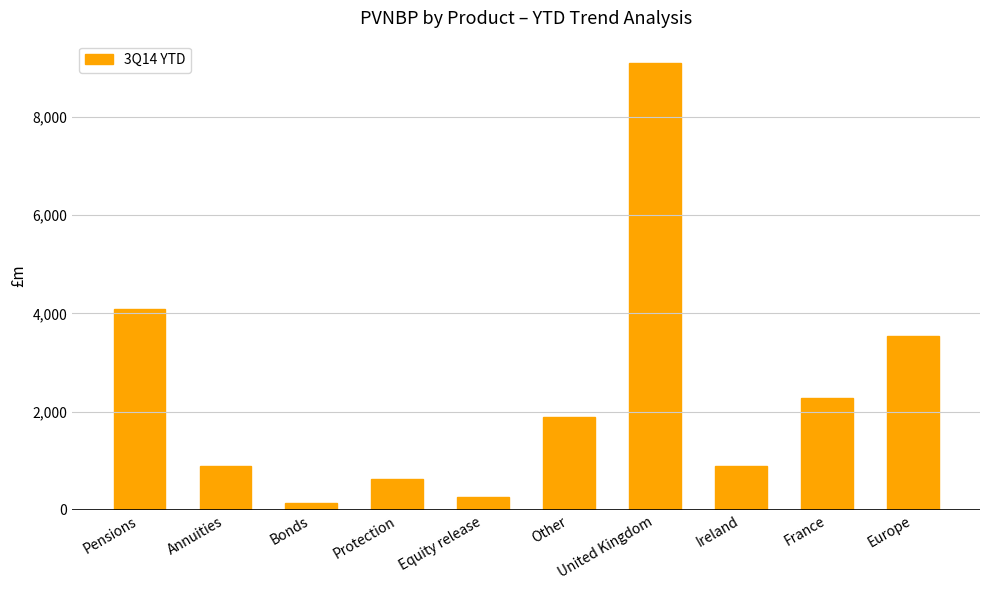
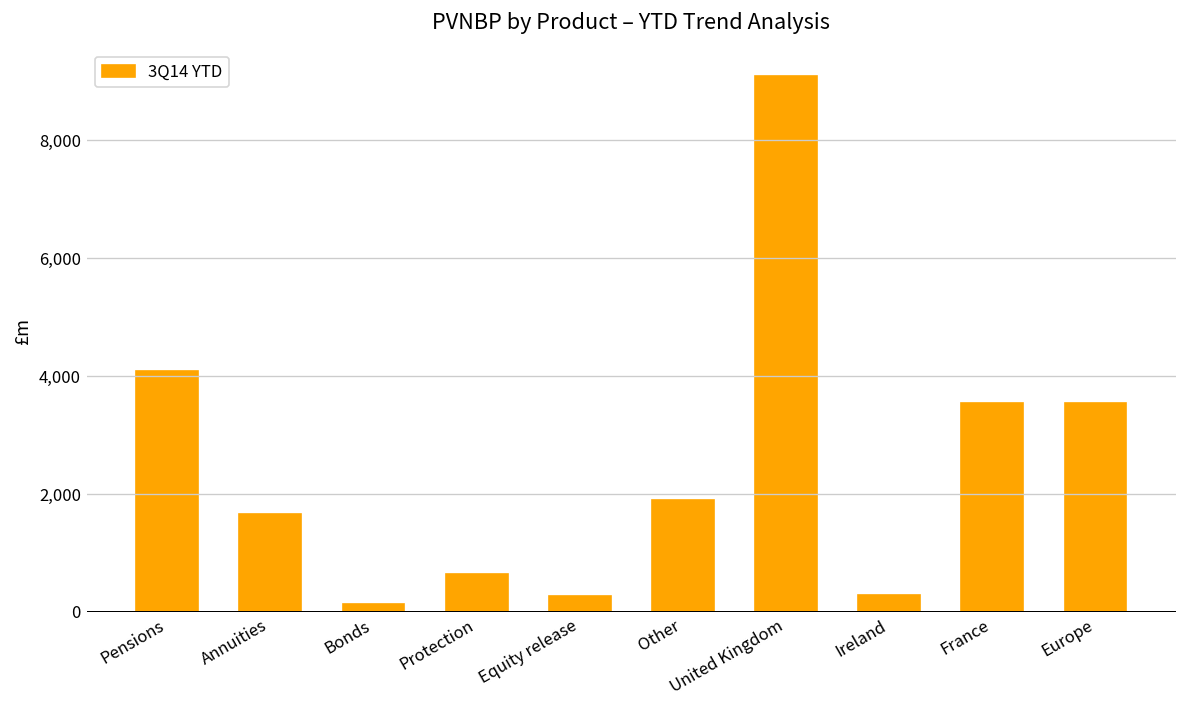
  {
    "Pensions": "4,100",
-   "Annuities": "900",
+   "Annuities": "1,700",
    "Bonds": "100",
    "Protection": "600",
    "Equity release": "300",
    "Other": "1,900",
    "United Kingdom": "9,100",
-   "Ireland": "900",
-   "France": "2,300",
+   "Ireland": "300",
+   "France": "3,500",
    "Europe": "3,500"
  }
